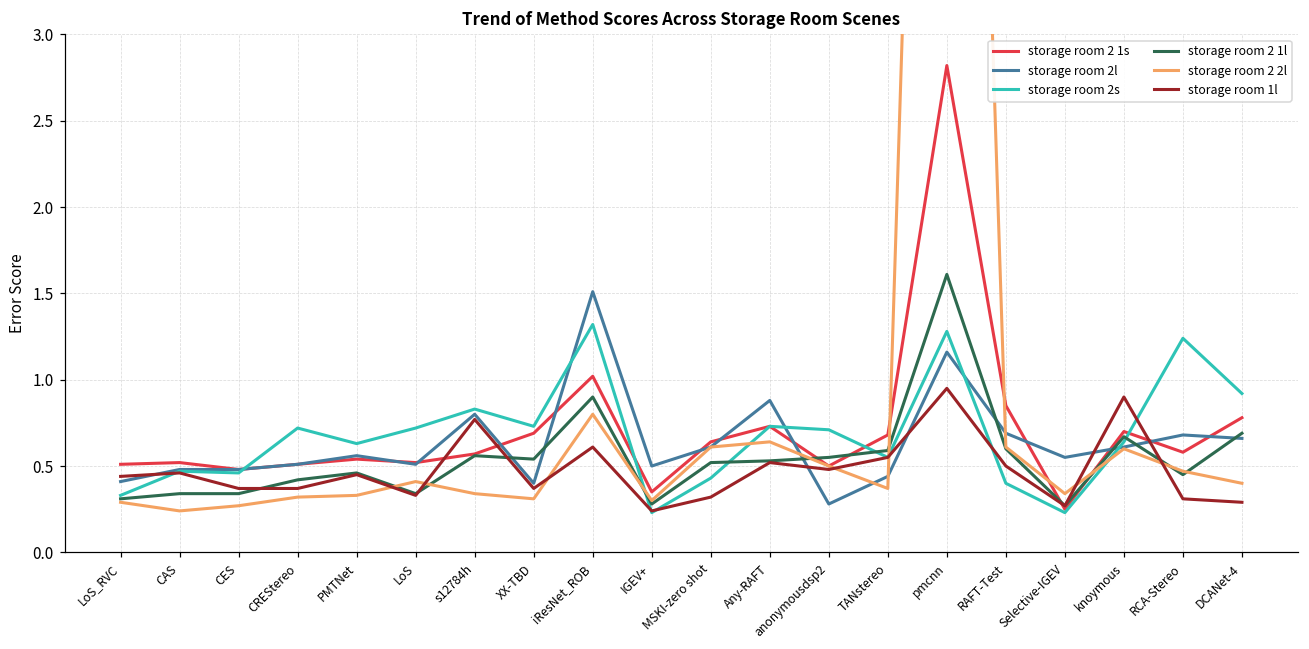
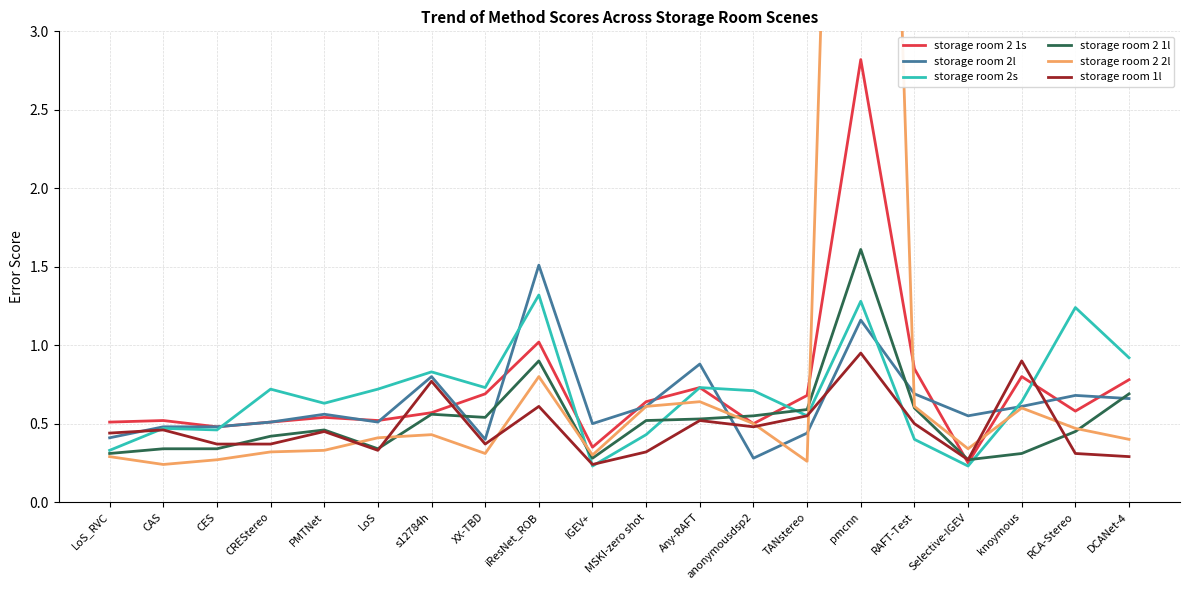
  {
    "storage room 2 1s": {
      "LoS_RVC": 0.5,
      "CAS": 0.52,
      "PMTNet": 0.54,
      "XX-TBD": 0.7,
      "iResNet_ROB": 1.02,
      "IGEV+": 0.35,
      "MSKI-zero shot": 0.64,
      "TANstereo": 0.68,
      "pmcnn": 2.82,
      "RAFT-Test": 0.85,
      "Selective-IGEV": 0.25,
-     "knoymous": 0.7,
+     "knoymous": 0.8,
      "RCA-Stereo": 0.58,
      "DCANet-4": 0.78
    },
    "storage room 2l": {
      "LoS_RVC": 0.41,
      "PMTNet": 0.56,
      "s12784h": 0.80,
      "XX-TBD": 0.40,
      "iResNet_ROB": 1.51,
      "IGEV+": 0.50,
      "Any-RAFT": 0.88,
      "anonymousdsp2": 0.28,
      "TANstereo": 0.44,
      "pmcnn": 1.16,
      "RAFT-Test": 0.69,
      "Selective-IGEV": 0.55,
      "RCA-Stereo": 0.68,
      "DCANet-4": 0.66
    },
    "storage room 2s": {
      "LoS_RVC": 0.33,
      "CES": 0.46,
      "CREStereo": 0.72,
      "PMTNet": 0.63,
      "LoS": 0.72,
      "s12784h": 0.83,
      "XX-TBD": 0.73,
      "iResNet_ROB": 1.32,
      "MSKI-zero shot": 0.43,
      "anonymousdsp2": 0.71,
      "pmcnn": 1.28,
      "RAFT-Test": 0.40,
      "Selective-IGEV": 0.23,
      "knoymous": 0.64,
      "RCA-Stereo": 1.24,
      "DCANet-4": 0.92
    },
    "storage room 2 1l": {
      "LoS_RVC": 0.31,
      "CAS": 0.34,
      "CES": 0.34,
      "CREStereo": 0.42,
      "XX-TBD": 0.54,
      "iResNet_ROB": 0.90,
      "IGEV+": 0.28,
      "MSKI-zero shot": 0.52,
      "anonymousdsp2": 0.55,
      "TANstereo": 0.59,
      "pmcnn": 1.61,
-     "knoymous": 0.67,
+     "knoymous": 0.31,
      "RCA-Stereo": 0.45,
      "DCANet-4": 0.69
    },
    "storage room 2 2l": {
      "LoS_RVC": 0.29,
      "CAS": 0.24,
      "CES": 0.27,
      "CREStereo": 0.32,
      "PMTNet": 0.33,
      "LoS": 0.41,
-     "s12784h": 0.34,
+     "s12784h": 0.43,
      "XX-TBD": 0.31,
      "iResNet_ROB": 0.80,
      "IGEV+": 0.30,
      "Any-RAFT": 0.64,
-     "TANstereo": 0.37,
+     "TANstereo": 0.26,
      "Selective-IGEV": 0.34,
      "RCA-Stereo": 0.47,
      "DCANet-4": 0.40
    },
    "storage room 1l": {
      "LoS_RVC": 0.44,
      "CES": 0.37,
      "CREStereo": 0.37,
      "s12784h": 0.77,
      "XX-TBD": 0.37,
      "iResNet_ROB": 0.61,
      "MSKI-zero shot": 0.32,
      "anonymousdsp2": 0.48,
      "pmcnn": 0.95,
      "RAFT-Test": 0.50,
      "knoymous": 0.90,
      "RCA-Stereo": 0.31,
      "DCANet-4": 0.29
    }
  }
